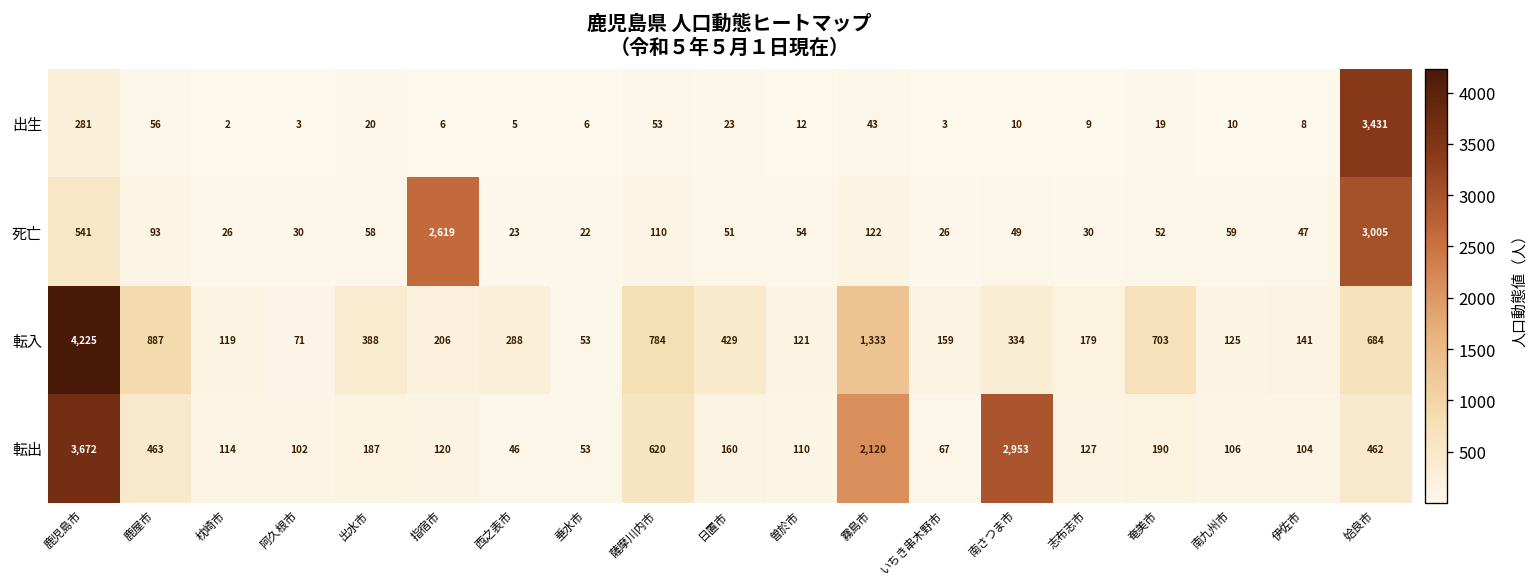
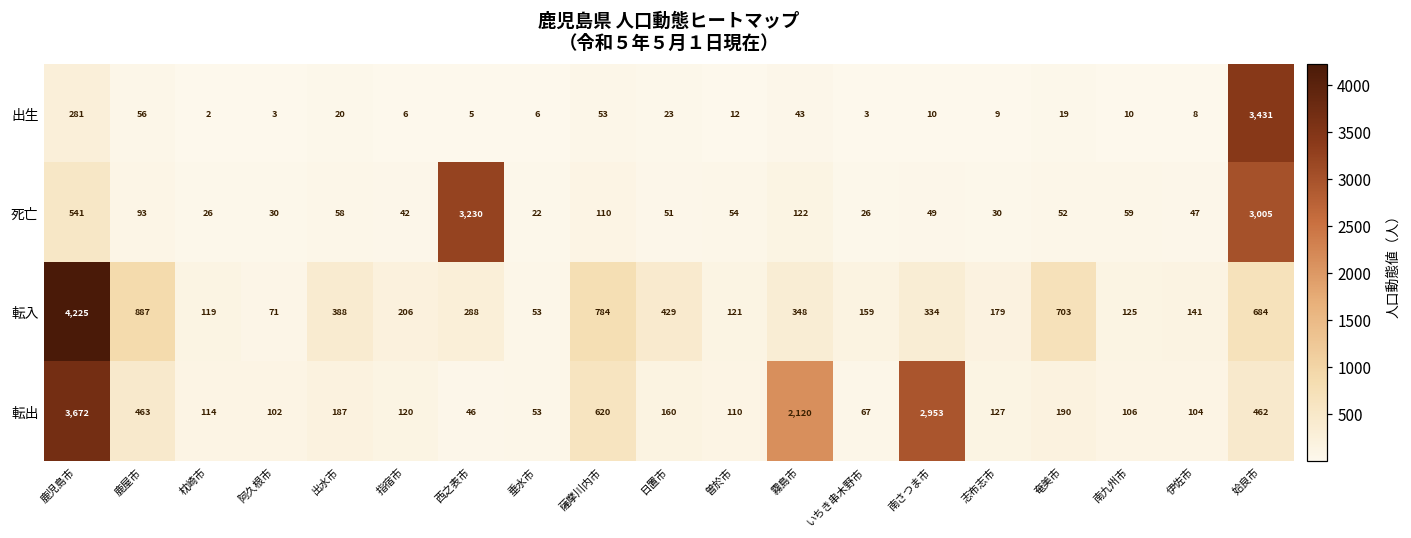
  {
    "出生": {
      "鹿児島市": "281",
      "鹿屋市": "56",
      "枕崎市": "2",
      "阿久根市": "3",
      "出水市": "20",
      "指宿市": "6",
      "西之表市": "5",
      "垂水市": "6",
      "薩摩川内市": "53",
      "日置市": "23",
      "曽於市": "12",
      "霧島市": "43",
      "いちき串木野市": "3",
      "南さつま市": "10",
      "志布志市": "9",
      "奄美市": "19",
      "南九州市": "10",
      "伊佐市": "8",
      "姶良市": "3,431"
    },
    "死亡": {
      "鹿児島市": "541",
      "鹿屋市": "93",
      "枕崎市": "26",
      "阿久根市": "30",
      "出水市": "58",
-     "指宿市": "2,619",
-     "西之表市": "23",
+     "指宿市": "42",
+     "西之表市": "3,230",
      "垂水市": "22",
      "薩摩川内市": "110",
      "日置市": "51",
      "曽於市": "54",
      "霧島市": "122",
      "いちき串木野市": "26",
      "南さつま市": "49",
      "志布志市": "30",
      "奄美市": "52",
      "南九州市": "59",
      "伊佐市": "47",
      "姶良市": "3,005"
    },
    "転入": {
      "鹿児島市": "4,225",
      "鹿屋市": "887",
      "枕崎市": "119",
      "阿久根市": "71",
      "出水市": "388",
      "指宿市": "206",
      "西之表市": "288",
      "垂水市": "53",
      "薩摩川内市": "784",
      "日置市": "429",
      "曽於市": "121",
-     "霧島市": "1,333",
+     "霧島市": "348",
      "いちき串木野市": "159",
      "南さつま市": "334",
      "志布志市": "179",
      "奄美市": "703",
      "南九州市": "125",
      "伊佐市": "141",
      "姶良市": "684"
    },
    "転出": {
      "鹿児島市": "3,672",
      "鹿屋市": "463",
      "枕崎市": "114",
      "阿久根市": "102",
      "出水市": "187",
      "指宿市": "120",
      "西之表市": "46",
      "垂水市": "53",
      "薩摩川内市": "620",
      "日置市": "160",
      "曽於市": "110",
      "霧島市": "2,120",
      "いちき串木野市": "67",
      "南さつま市": "2,953",
      "志布志市": "127",
      "奄美市": "190",
      "南九州市": "106",
      "伊佐市": "104",
      "姶良市": "462"
    }
  }
